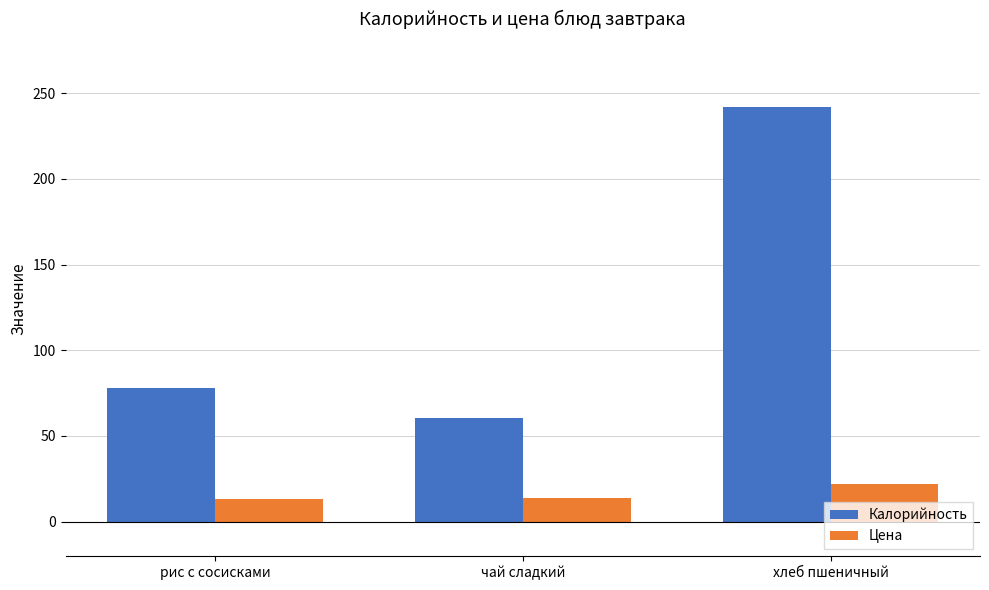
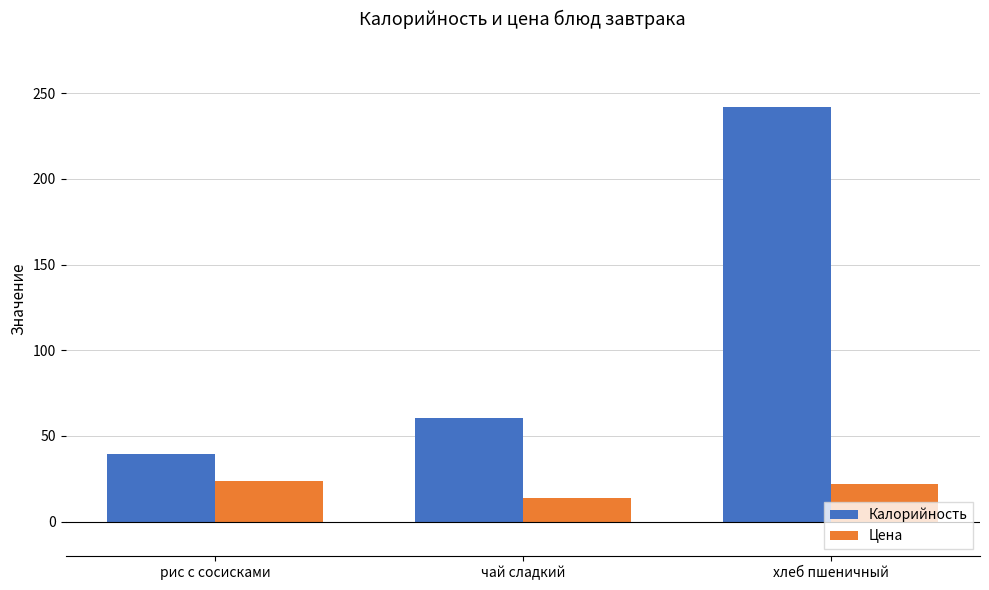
  {
    "Калорийность": {
-     "рис с сосисками": 78,
+     "рис с сосисками": 40,
      "чай сладкий": 61,
      "хлеб пшеничный": 242
    },
    "Цена": {
-     "рис с сосисками": 13,
+     "рис с сосисками": 24,
      "чай сладкий": 14,
      "хлеб пшеничный": 22
    }
  }
